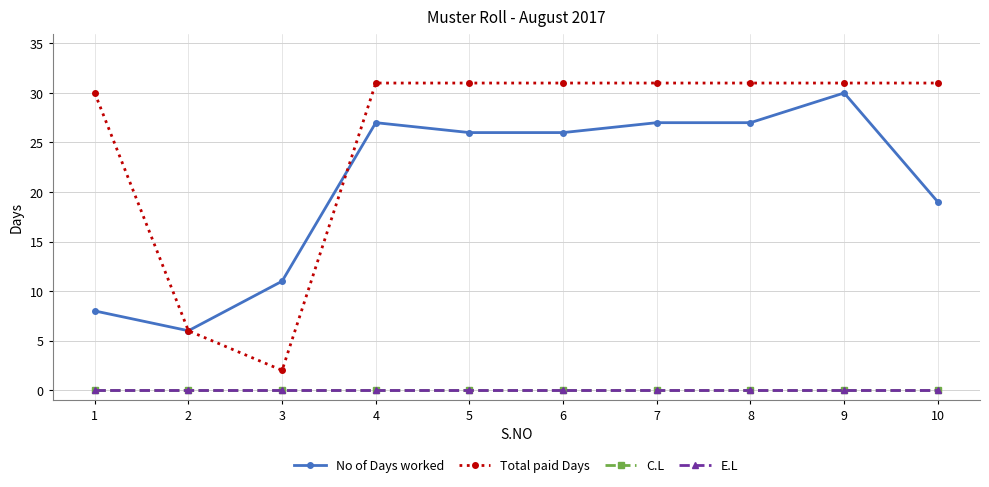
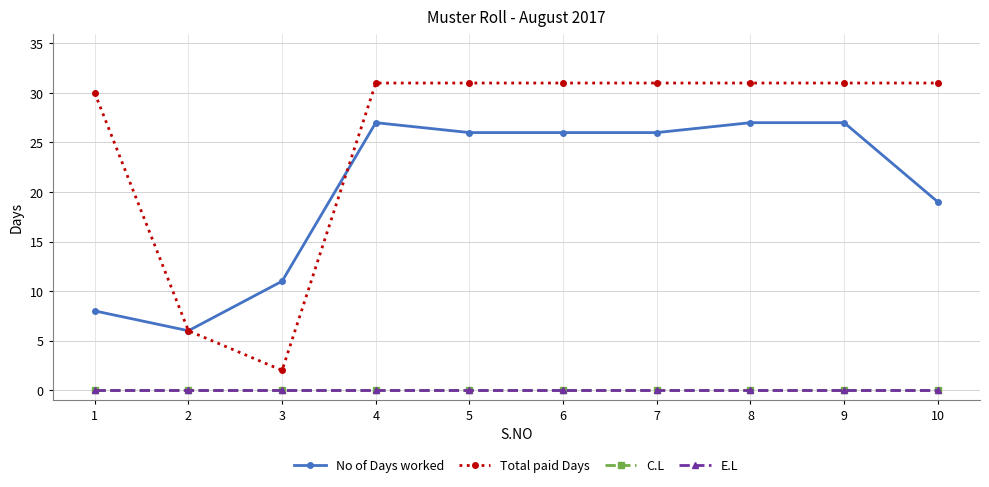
  {
    "No of Days worked": {
      "1": 8,
      "3": 11,
      "4": 27,
      "5": 26,
      "6": 26,
-     "7": 27,
+     "7": 26,
      "8": 27,
-     "9": 30,
+     "9": 27,
      "10": 19
    },
    "Total paid Days": {
      "1": 30,
      "3": 2,
      "4": 31,
      "5": 31,
      "6": 31,
      "7": 31,
      "8": 31,
      "9": 31,
      "10": 31
    },
    "E.L": {
      "1": 0,
      "2": 0,
      "3": 0,
      "4": 0,
      "5": 0,
      "6": 0,
      "7": 0,
      "8": 0,
      "9": 0,
      "10": 0
    }
  }
